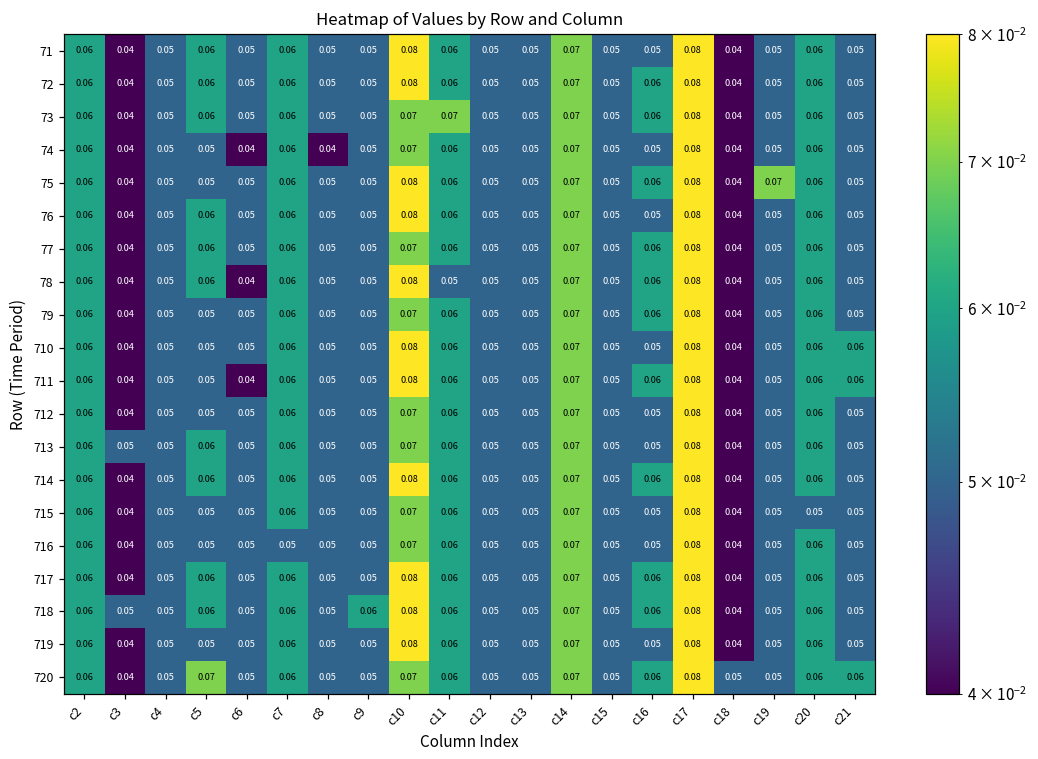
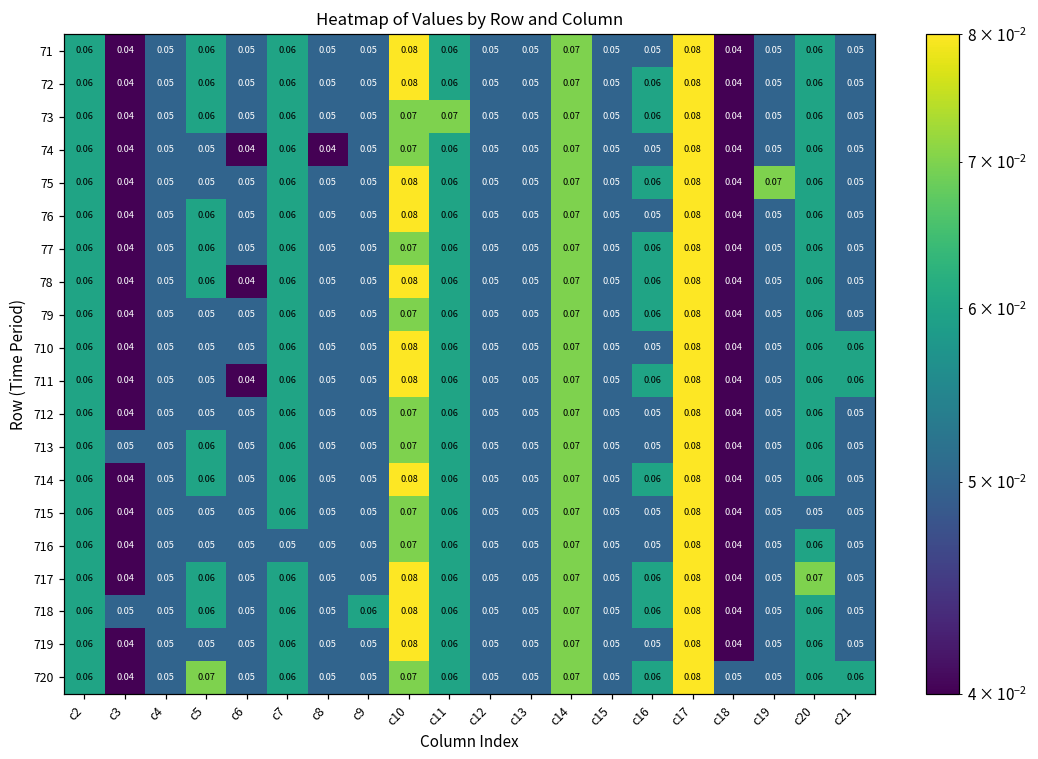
  {
    "78": {
      "c2": 0.06,
      "c3": 0.04,
      "c4": 0.05,
      "c5": 0.06,
      "c6": 0.04,
      "c7": 0.06,
      "c8": 0.05,
      "c9": 0.05,
      "c10": 0.08,
-     "c11": 0.05,
+     "c11": 0.06,
      "c12": 0.05,
      "c13": 0.05,
      "c14": 0.07,
      "c15": 0.05,
      "c16": 0.06,
      "c17": 0.08,
      "c18": 0.04,
      "c19": 0.05,
      "c20": 0.06,
      "c21": 0.05
    },
    "717": {
      "c2": 0.06,
      "c3": 0.04,
      "c4": 0.05,
      "c5": 0.06,
      "c6": 0.05,
      "c7": 0.06,
      "c8": 0.05,
      "c9": 0.05,
      "c10": 0.08,
      "c11": 0.06,
      "c12": 0.05,
      "c13": 0.05,
      "c14": 0.07,
      "c15": 0.05,
      "c16": 0.06,
      "c17": 0.08,
      "c18": 0.04,
      "c19": 0.05,
-     "c20": 0.06,
+     "c20": 0.07,
      "c21": 0.05
    }
  }
